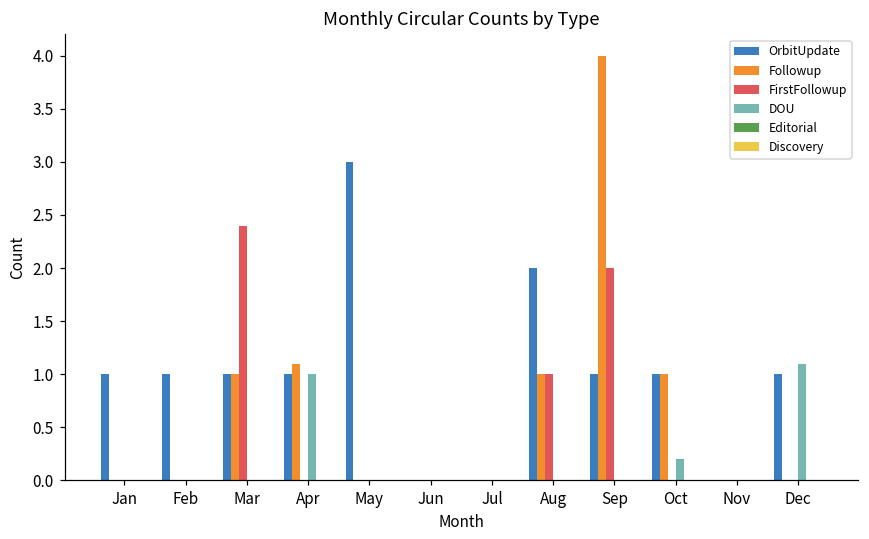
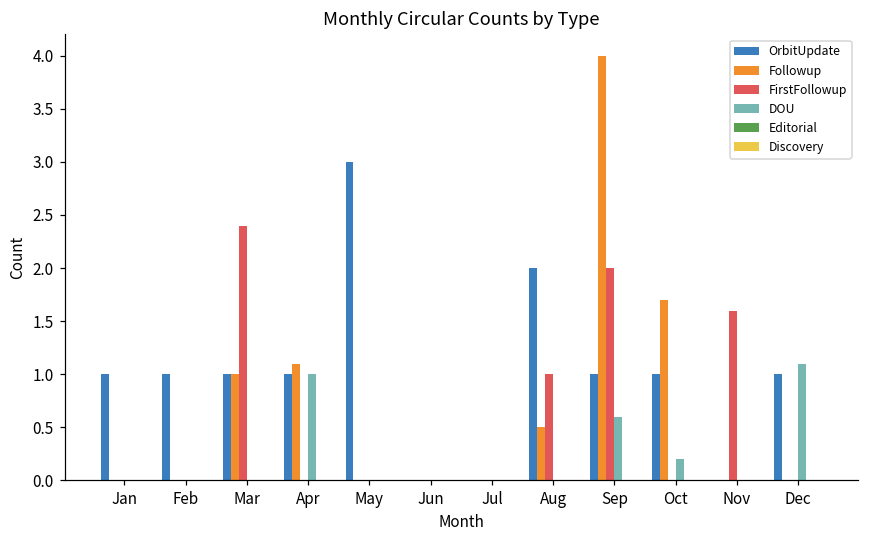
  {
    "OrbitUpdate": {
      "Jan": 1.0,
      "Feb": 1.0,
      "Mar": 1.0,
      "Apr": 1.0,
      "May": 3.0,
      "Jun": 0.0,
      "Jul": 0.0,
      "Aug": 2.0,
      "Sep": 1.0,
      "Oct": 1.0,
      "Nov": 0.0,
      "Dec": 1.0
    },
    "Followup": {
      "Jan": 0.0,
      "Feb": 0.0,
      "Mar": 1.0,
      "Apr": 1.1,
      "May": 0.0,
      "Jun": 0.0,
      "Jul": 0.0,
-     "Aug": 1.0,
+     "Aug": 0.5,
      "Sep": 4.0,
-     "Oct": 1.0,
+     "Oct": 1.7,
      "Nov": 0.0,
      "Dec": 0.0
    },
    "FirstFollowup": {
      "Jan": 0.0,
      "Feb": 0.0,
      "Mar": 2.4,
      "Apr": 0.0,
      "May": 0.0,
      "Jun": 0.0,
      "Jul": 0.0,
      "Aug": 1.0,
      "Sep": 2.0,
      "Oct": 0.0,
-     "Nov": 0.0,
+     "Nov": 1.6,
      "Dec": 0.0
    },
    "DOU": {
      "Jan": 0.0,
      "Feb": 0.0,
      "Mar": 0.0,
      "Apr": 1.0,
      "May": 0.0,
      "Jun": 0.0,
      "Jul": 0.0,
      "Aug": 0.0,
-     "Sep": 0.0,
+     "Sep": 0.6,
      "Oct": 0.2,
      "Nov": 0.0,
      "Dec": 1.1
    },
    "Editorial": {
      "Jan": 0.0,
      "Feb": 0.0,
      "Mar": 0.0,
      "Apr": 0.0,
      "May": 0.0,
      "Jun": 0.0,
      "Jul": 0.0,
      "Aug": 0.0,
      "Sep": 0.0,
      "Oct": 0.0,
      "Nov": 0.0,
      "Dec": 0.0
    },
    "Discovery": {
      "Jan": 0.0,
      "Feb": 0.0,
      "Mar": 0.0,
      "Apr": 0.0,
      "May": 0.0,
      "Jun": 0.0,
      "Jul": 0.0,
      "Aug": 0.0,
      "Sep": 0.0,
      "Oct": 0.0,
      "Nov": 0.0,
      "Dec": 0.0
    }
  }
